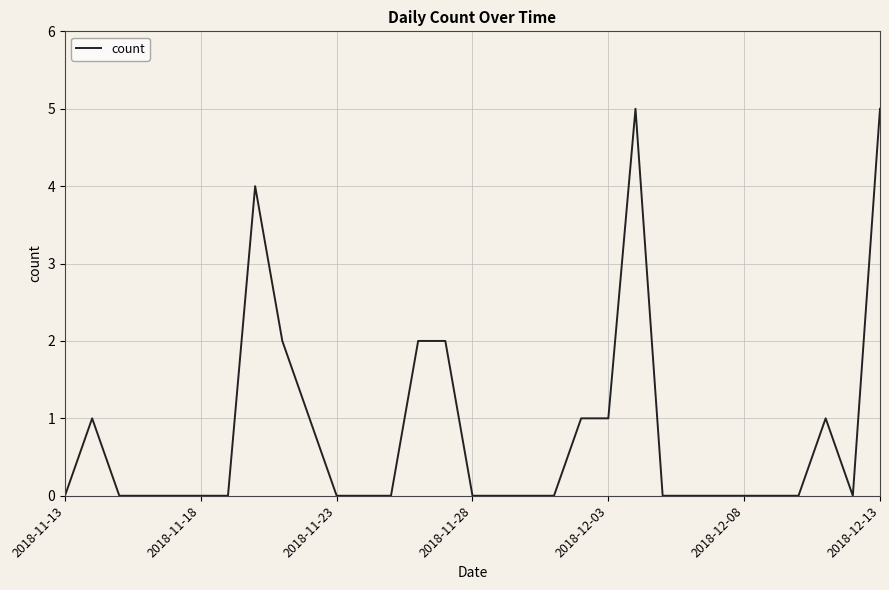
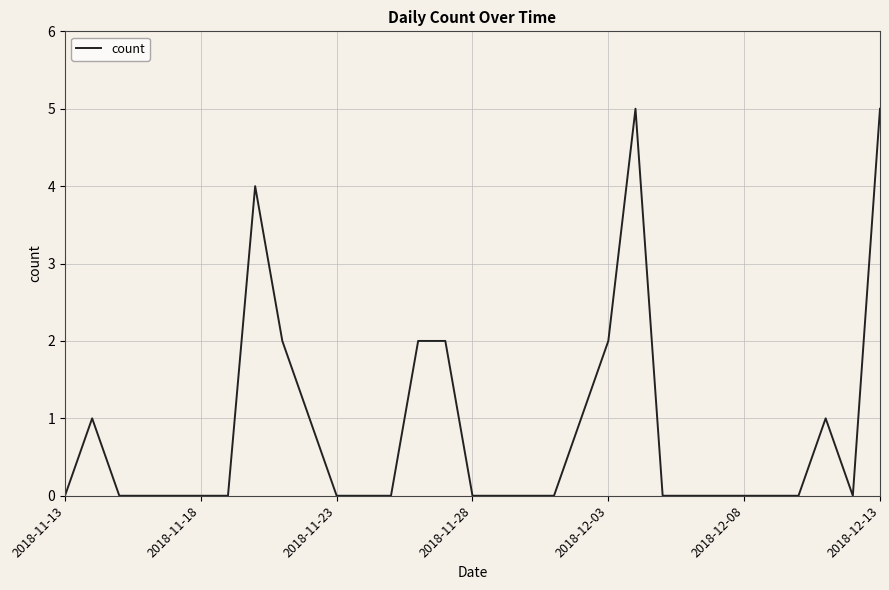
  {
    "2018-11-13": 0,
    "2018-11-18": 0,
    "2018-11-23": 0,
    "2018-11-28": 0,
-   "2018-12-03": 1,
+   "2018-12-03": 2,
    "2018-12-08": 0,
    "2018-12-13": 5
  }
